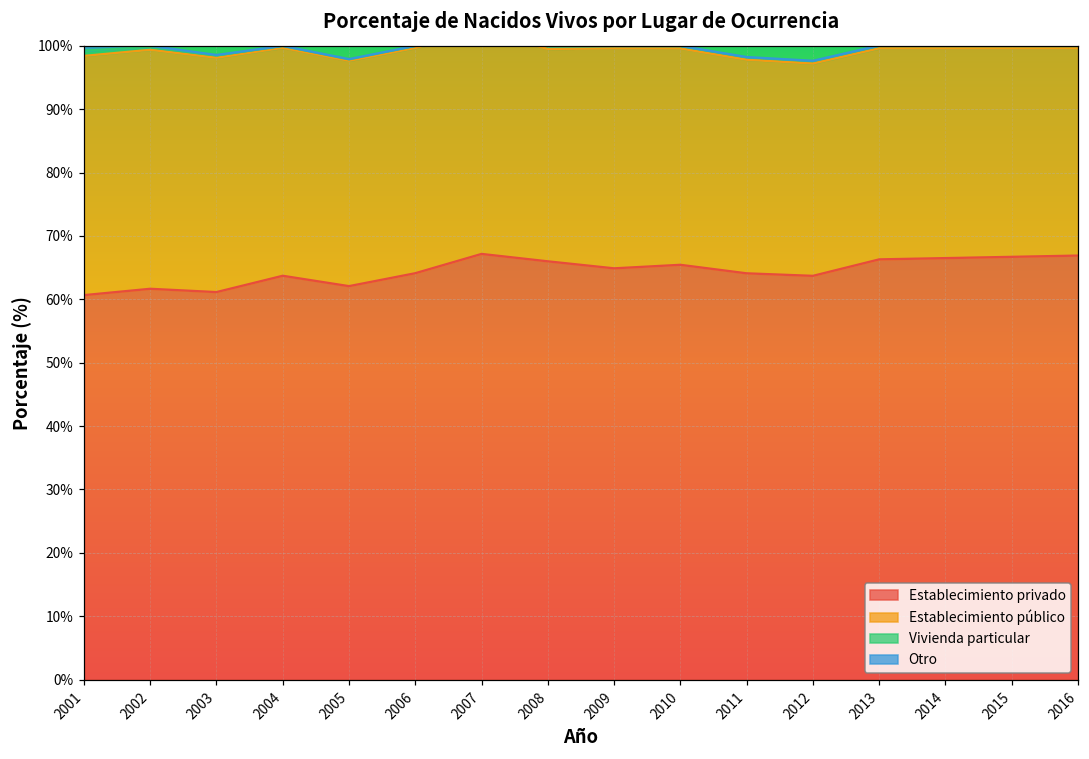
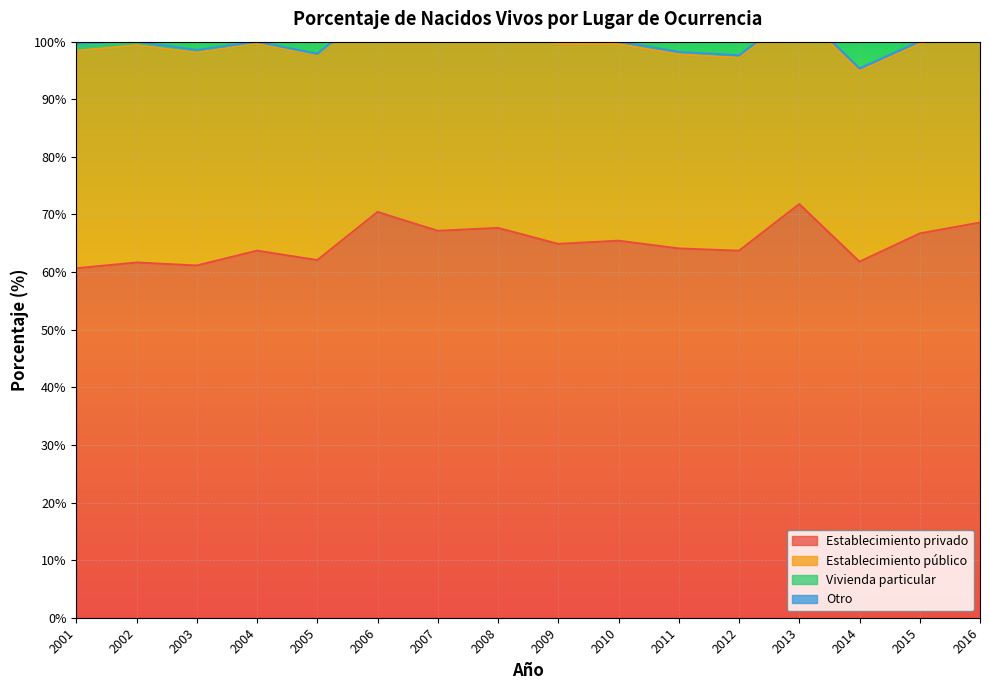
  {
    "Establecimiento privado": {
      "2001": "61%",
      "2002": "62%",
      "2003": "61%",
      "2004": "64%",
      "2005": "62%",
-     "2006": "64%",
+     "2006": "70%",
      "2007": "67%",
-     "2008": "66%",
+     "2008": "68%",
      "2009": "65%",
      "2010": "65%",
      "2011": "64%",
      "2012": "64%",
-     "2013": "66%",
-     "2014": "67%",
+     "2013": "72%",
+     "2014": "62%",
      "2015": "67%",
-     "2016": "67%"
+     "2016": "69%"
    },
    "Establecimiento público": {
      "2001": "38%",
      "2015": "33%"
    },
    "Vivienda particular": {
      "2001": "1%"
    },
    "Otro": {
      "2001": "1%"
    }
  }
